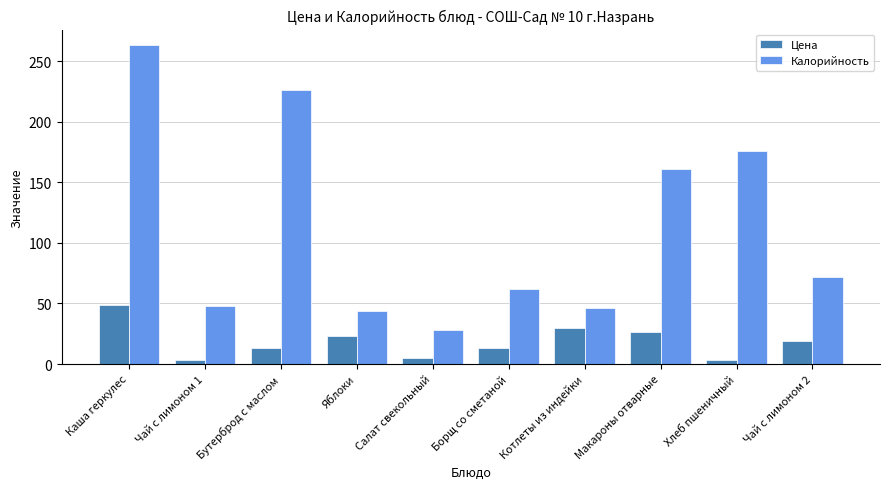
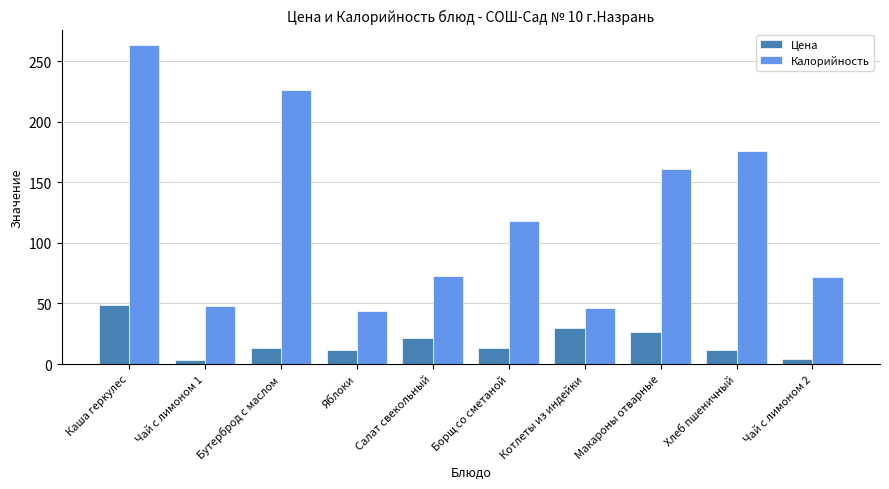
  {
    "Цена": {
      "Каша геркулес": 48,
      "Чай с лимоном 1": 4,
      "Бутерброд с маслом": 13,
-     "Яблоки": 23,
-     "Салат свекольный": 5,
+     "Яблоки": 11,
+     "Салат свекольный": 22,
      "Борщ со сметаной": 13,
      "Котлеты из индейки": 30,
      "Макароны отварные": 26,
-     "Хлеб пшеничный": 4,
-     "Чай с лимоном 2": 19
+     "Хлеб пшеничный": 12,
+     "Чай с лимоном 2": 4
    },
    "Калорийность": {
      "Каша геркулес": 263,
      "Чай с лимоном 1": 48,
      "Бутерброд с маслом": 226,
      "Яблоки": 44,
-     "Салат свекольный": 28,
-     "Борщ со сметаной": 62,
+     "Салат свекольный": 73,
+     "Борщ со сметаной": 118,
      "Котлеты из индейки": 46,
      "Макароны отварные": 161,
      "Хлеб пшеничный": 176,
      "Чай с лимоном 2": 72
    }
  }
